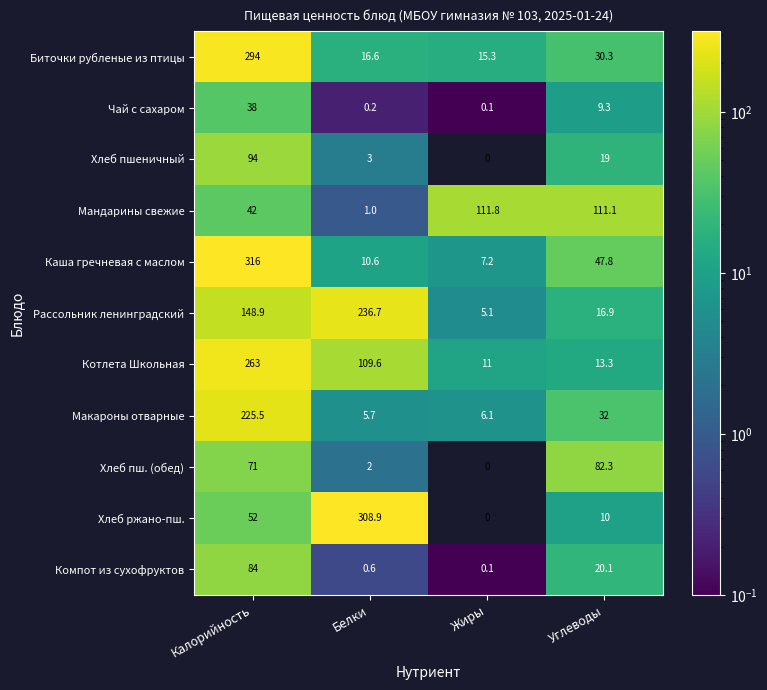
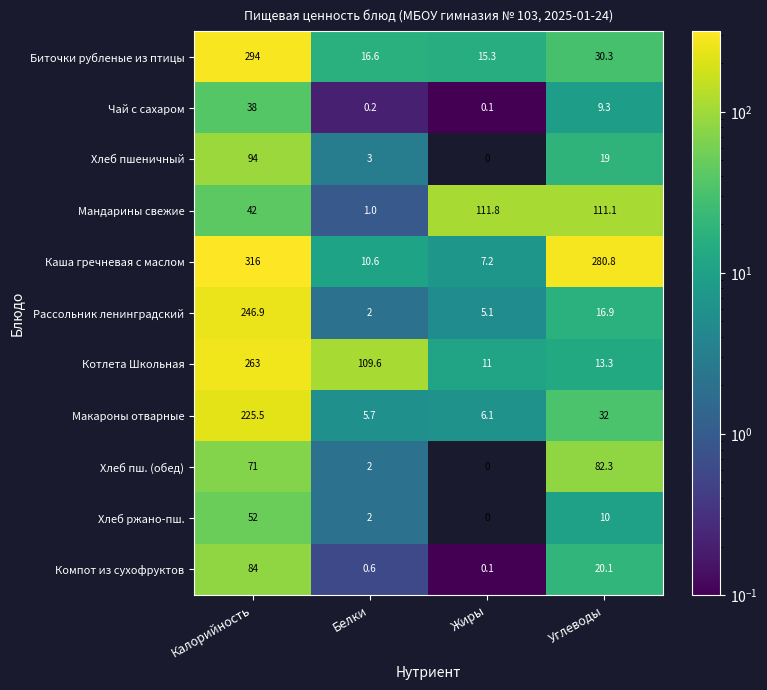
  {
    "Биточки рубленые из птицы": {
      "Калорийность": 294,
      "Белки": 16.6,
      "Жиры": 15.3,
      "Углеводы": 30.3
    },
    "Чай с сахаром": {
      "Калорийность": 38,
      "Белки": 0.2,
      "Жиры": 0.1,
      "Углеводы": 9.3
    },
    "Хлеб пшеничный": {
      "Калорийность": 94,
      "Белки": 3,
      "Углеводы": 19
    },
    "Мандарины свежие": {
      "Калорийность": 42,
      "Белки": 1.0,
      "Жиры": 111.8,
      "Углеводы": 111.1
    },
    "Каша гречневая с маслом": {
      "Калорийность": 316,
      "Белки": 10.6,
      "Жиры": 7.2,
-     "Углеводы": 47.8
+     "Углеводы": 280.8
    },
    "Рассольник ленинградский": {
-     "Калорийность": 148.9,
-     "Белки": 236.7,
+     "Калорийность": 246.9,
+     "Белки": 2,
      "Жиры": 5.1,
      "Углеводы": 16.9
    },
    "Котлета Школьная": {
      "Калорийность": 263,
      "Белки": 109.6,
      "Жиры": 11,
      "Углеводы": 13.3
    },
    "Макароны отварные": {
      "Калорийность": 225.5,
      "Белки": 5.7,
      "Жиры": 6.1,
      "Углеводы": 32
    },
    "Хлеб пш. (обед)": {
      "Калорийность": 71,
      "Белки": 2,
      "Углеводы": 82.3
    },
    "Хлеб ржано-пш.": {
      "Калорийность": 52,
-     "Белки": 308.9,
+     "Белки": 2,
      "Углеводы": 10
    },
    "Компот из сухофруктов": {
      "Калорийность": 84,
      "Белки": 0.6,
      "Жиры": 0.1,
      "Углеводы": 20.1
    }
  }
